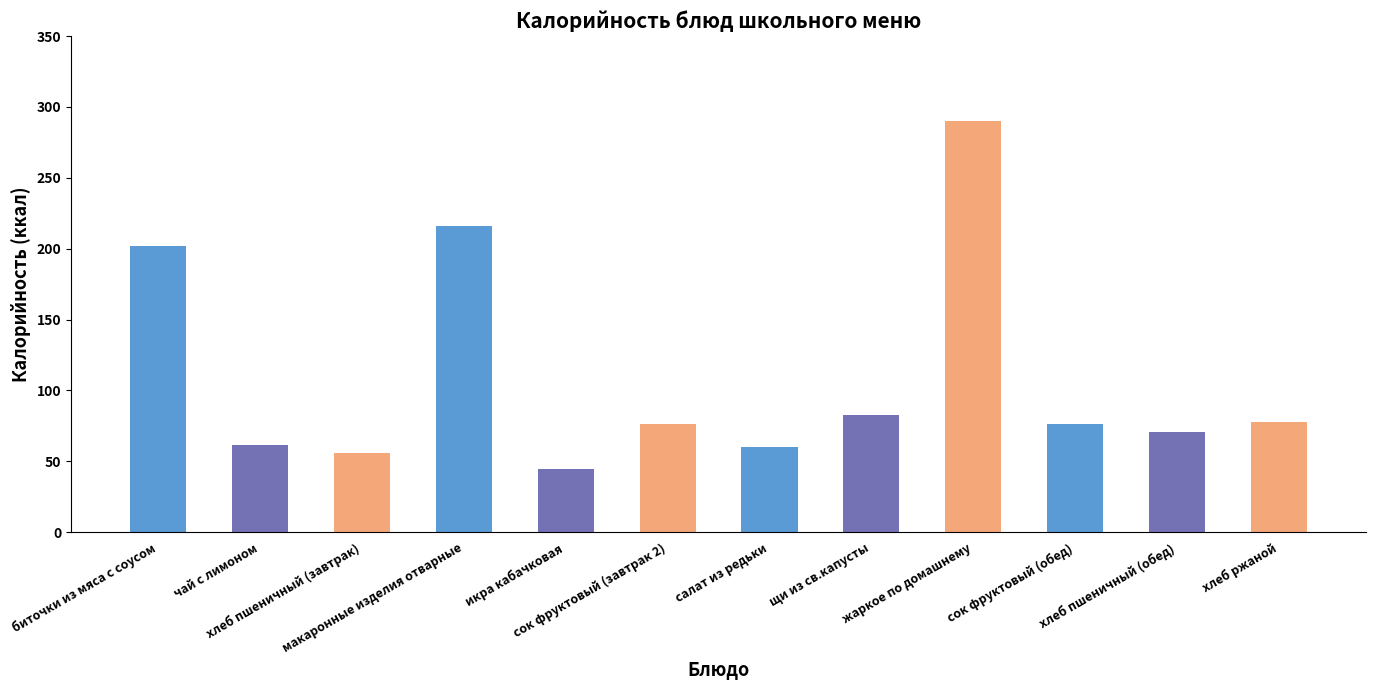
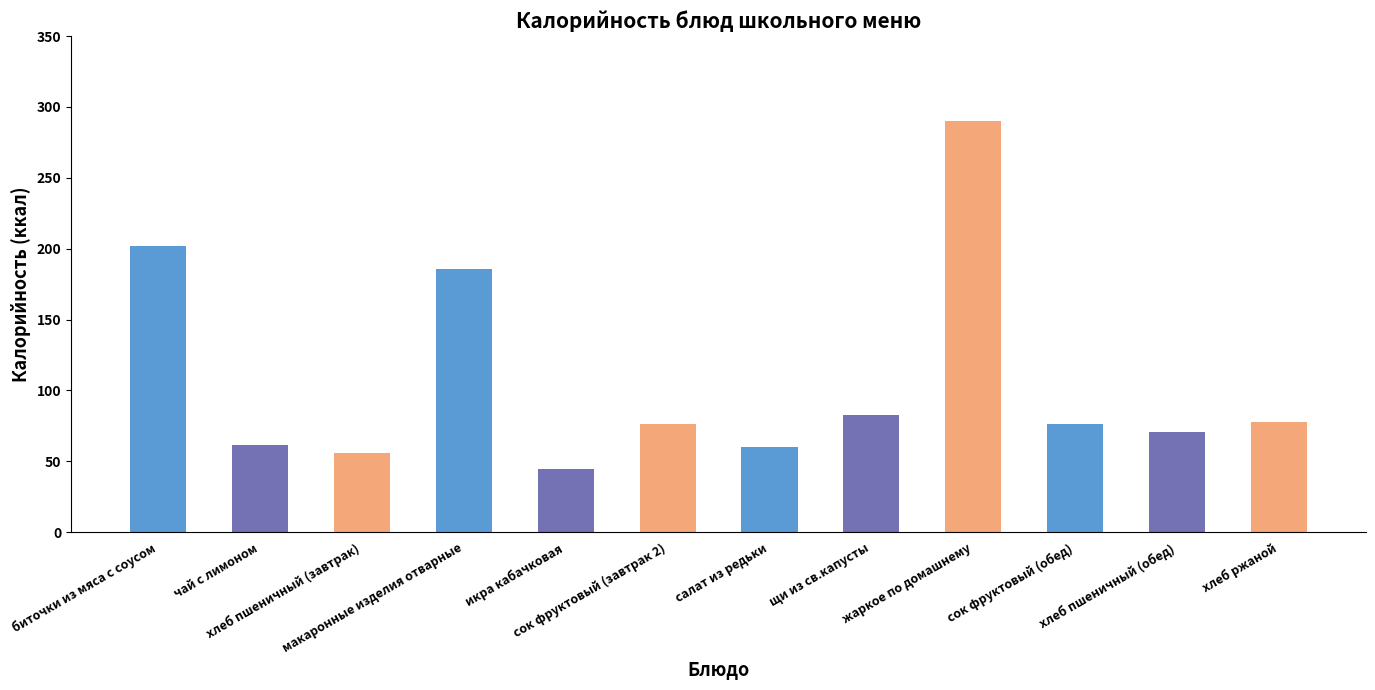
  {
    "биточки из мяса с соусом": 202,
    "чай с лимоном": 62,
    "хлеб пшеничный (завтрак)": 56,
-   "макаронные изделия отварные": 216,
+   "макаронные изделия отварные": 186,
    "икра кабачковая": 45,
    "сок фруктовый (завтрак 2)": 76,
    "салат из редьки": 60,
    "щи из св.капусты": 83,
    "жаркое по домашнему": 290,
    "сок фруктовый (обед)": 76,
    "хлеб пшеничный (обед)": 70,
    "хлеб ржаной": 78
  }
